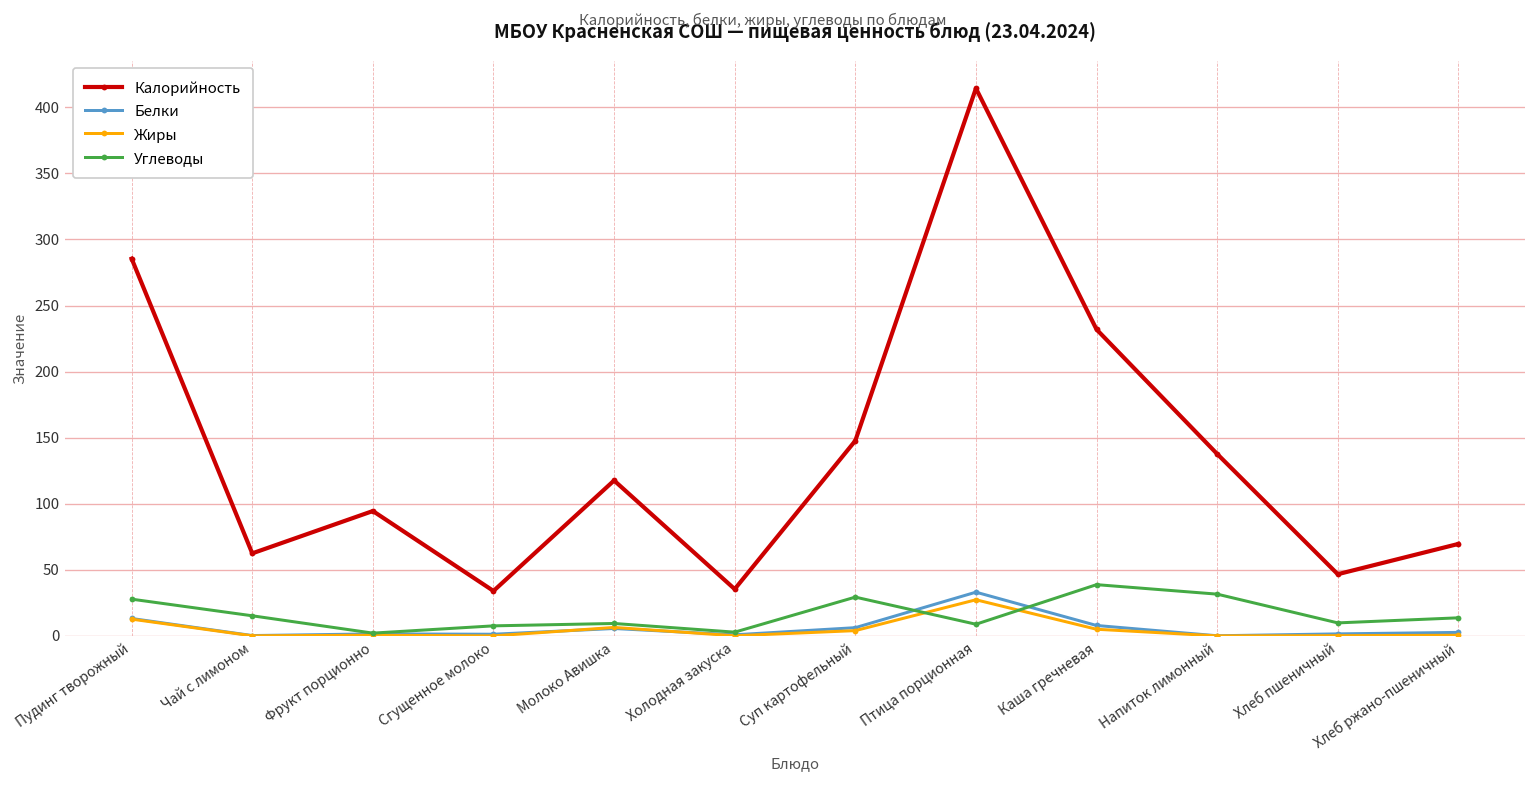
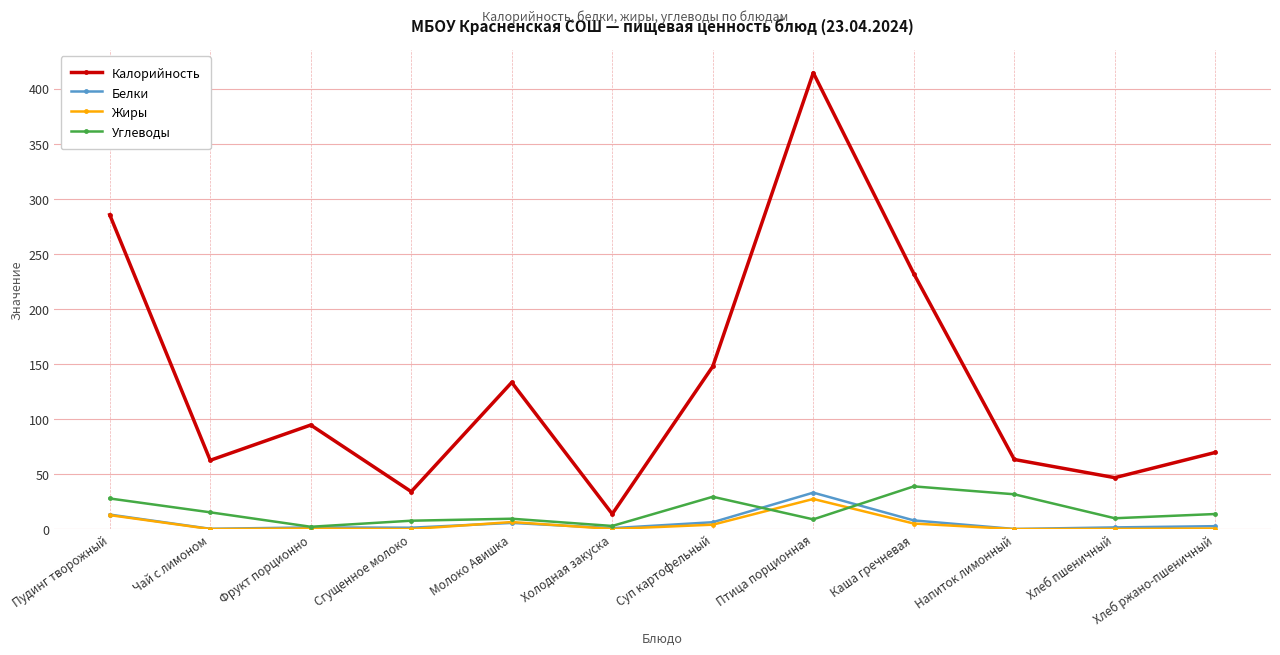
  {
    "Калорийность": {
      "Пудинг творожный": 285,
      "Чай с лимоном": 62,
      "Фрукт порционно": 95,
      "Сгущенное молоко": 34,
-     "Молоко Авишка": 118,
-     "Холодная закуска": 35,
+     "Молоко Авишка": 133,
+     "Холодная закуска": 14,
      "Суп картофельный": 148,
      "Птица порционная": 414,
      "Каша гречневая": 232,
-     "Напиток лимонный": 138,
+     "Напиток лимонный": 63,
      "Хлеб пшеничный": 47,
      "Хлеб ржано-пшеничный": 70
    },
    "Белки": {
      "Птица порционная": 33,
      "Каша гречневая": 8
    },
    "Жиры": {
      "Птица порционная": 27,
      "Каша гречневая": 5
    },
    "Углеводы": {
      "Пудинг творожный": 28,
      "Чай с лимоном": 15,
      "Сгущенное молоко": 8,
      "Молоко Авишка": 9,
      "Суп картофельный": 29,
      "Птица порционная": 9,
      "Каша гречневая": 39,
      "Напиток лимонный": 32,
      "Хлеб пшеничный": 10,
      "Хлеб ржано-пшеничный": 14
    }
  }
